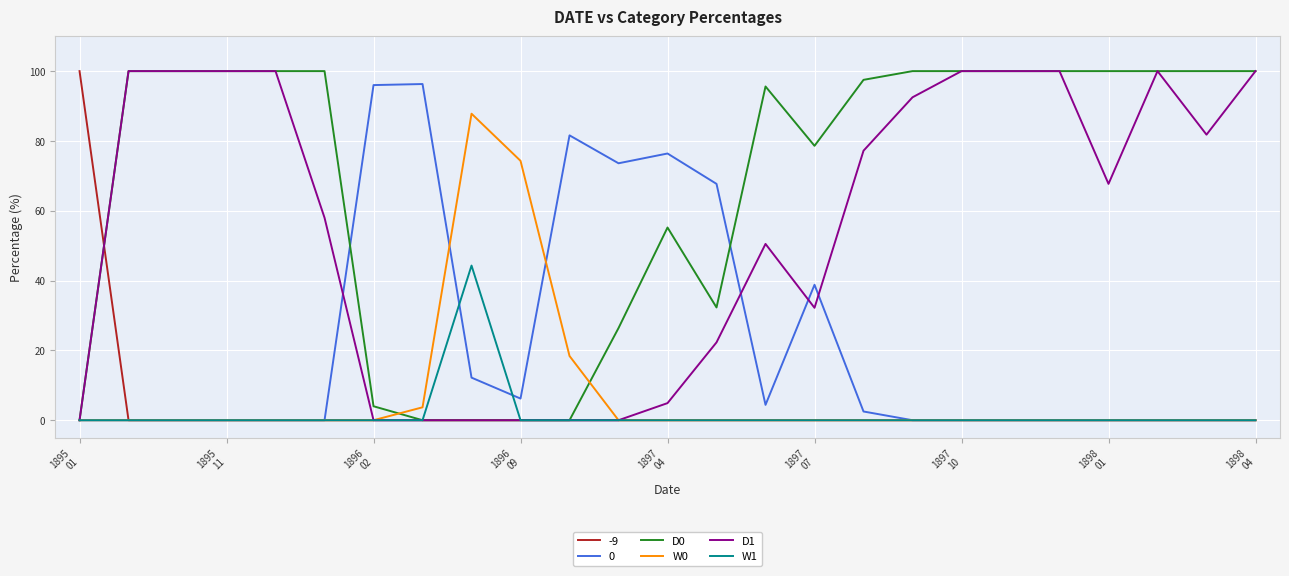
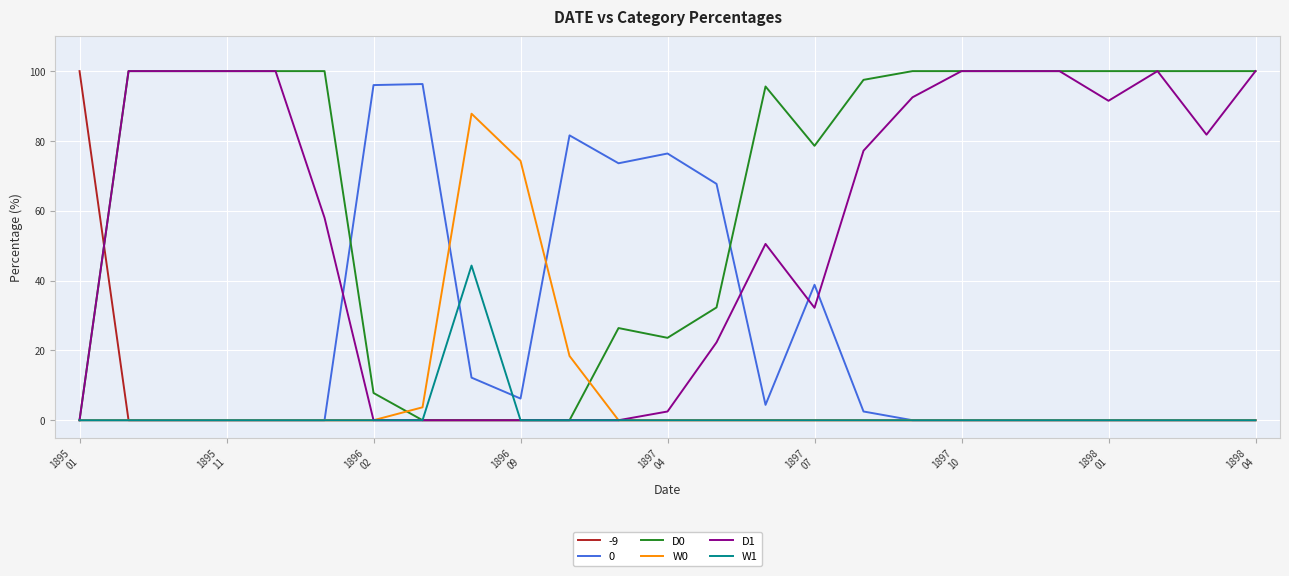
  {
    "-9": {
      "1895 01": 100
    },
    "0": {
      "1896 02": 96,
      "1896 09": 6,
      "1897 04": 76,
      "1897 07": 39
    },
    "D0": {
-     "1896 02": 4,
-     "1897 04": 55,
+     "1896 02": 8,
+     "1897 04": 24,
      "1897 07": 79,
      "1898 01": 100
    },
    "W0": {
      "1896 09": 74
    },
    "D1": {
-     "1897 04": 5,
+     "1897 04": 3,
      "1897 07": 32,
-     "1898 01": 68
+     "1898 01": 92
    }
  }
